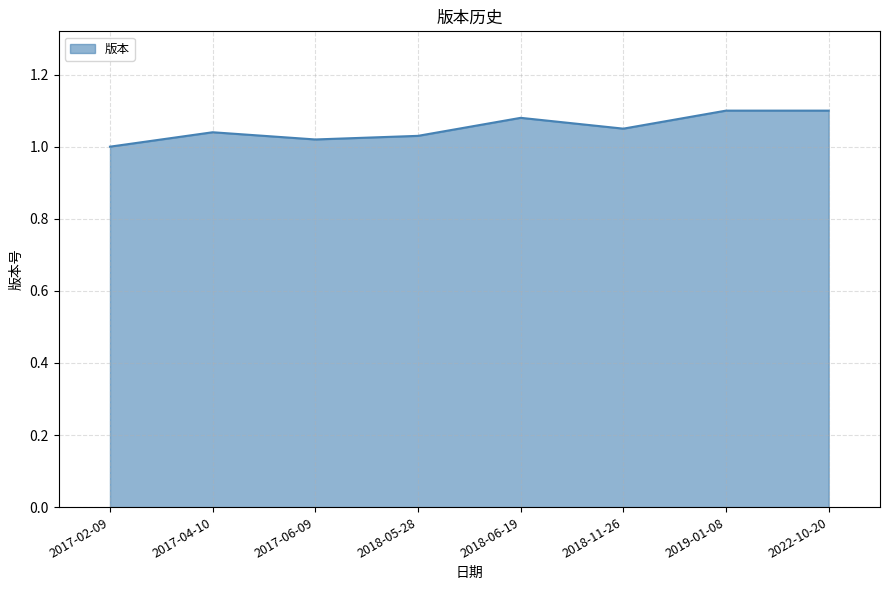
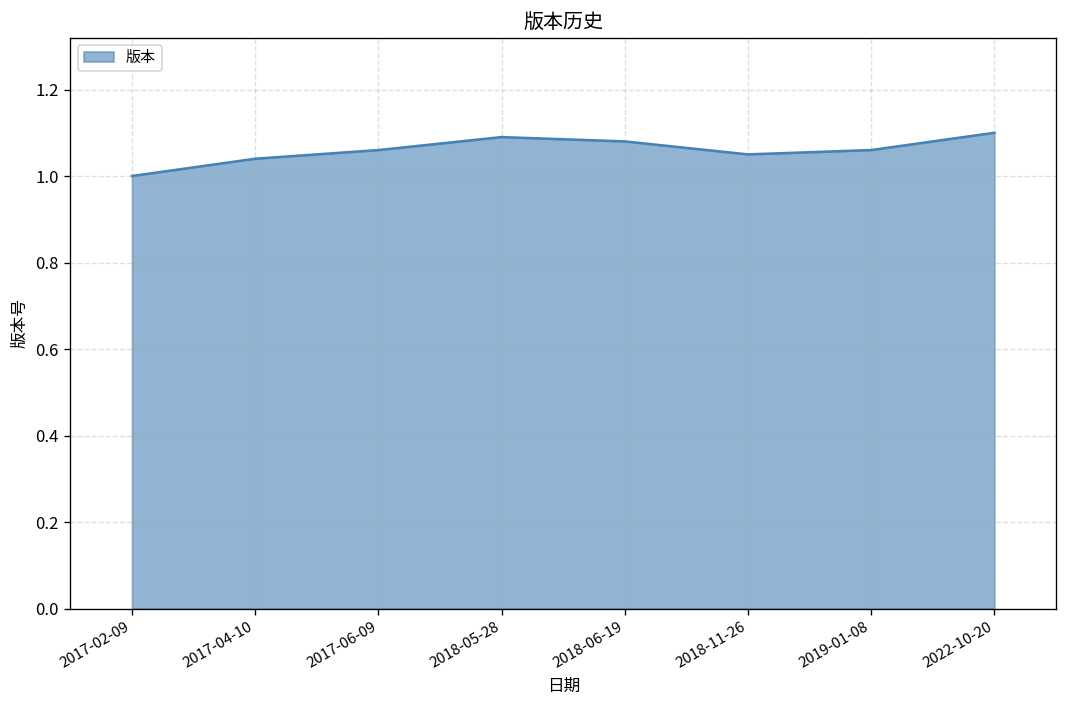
  {
    "2017-02-09": 1.00,
    "2017-04-10": 1.04,
-   "2017-06-09": 1.02,
-   "2018-05-28": 1.03,
+   "2017-06-09": 1.06,
+   "2018-05-28": 1.09,
    "2018-06-19": 1.08,
    "2018-11-26": 1.05,
-   "2019-01-08": 1.10,
+   "2019-01-08": 1.06,
    "2022-10-20": 1.10
  }
